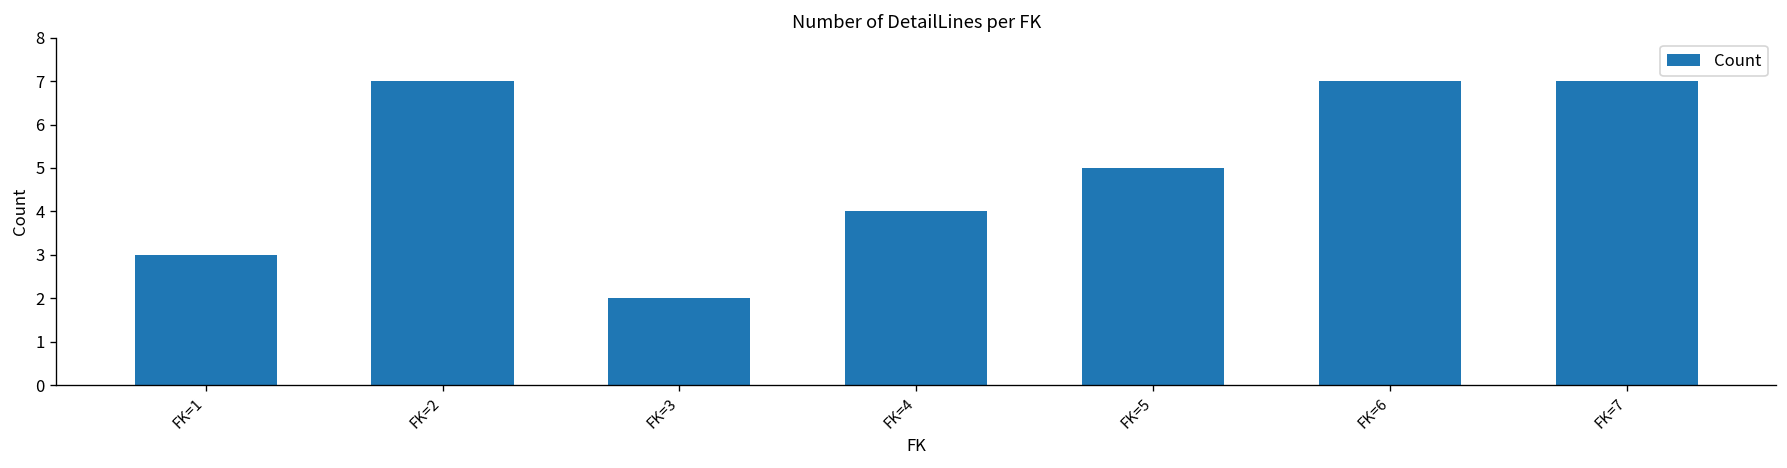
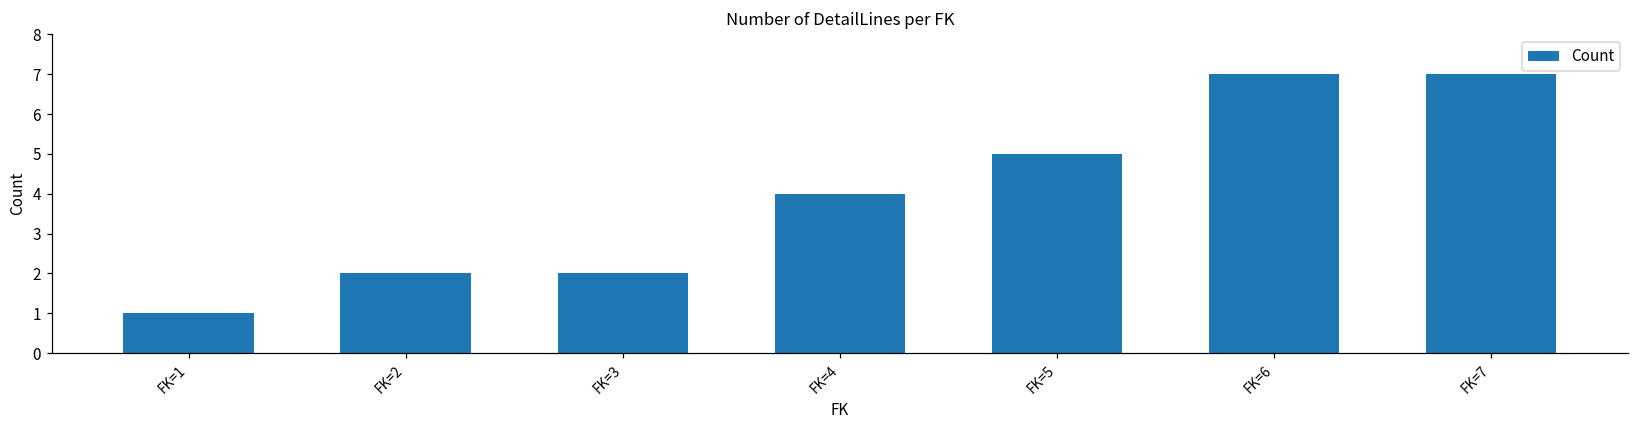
  {
-   "FK=1": 3,
-   "FK=2": 7,
+   "FK=1": 1,
+   "FK=2": 2,
    "FK=3": 2,
    "FK=4": 4,
    "FK=5": 5,
    "FK=6": 7,
    "FK=7": 7
  }
